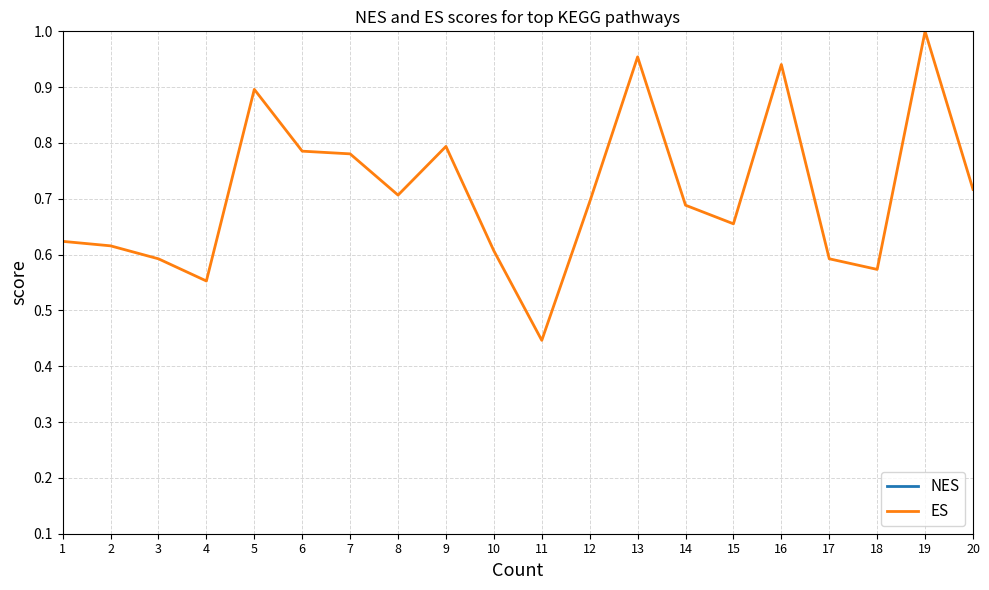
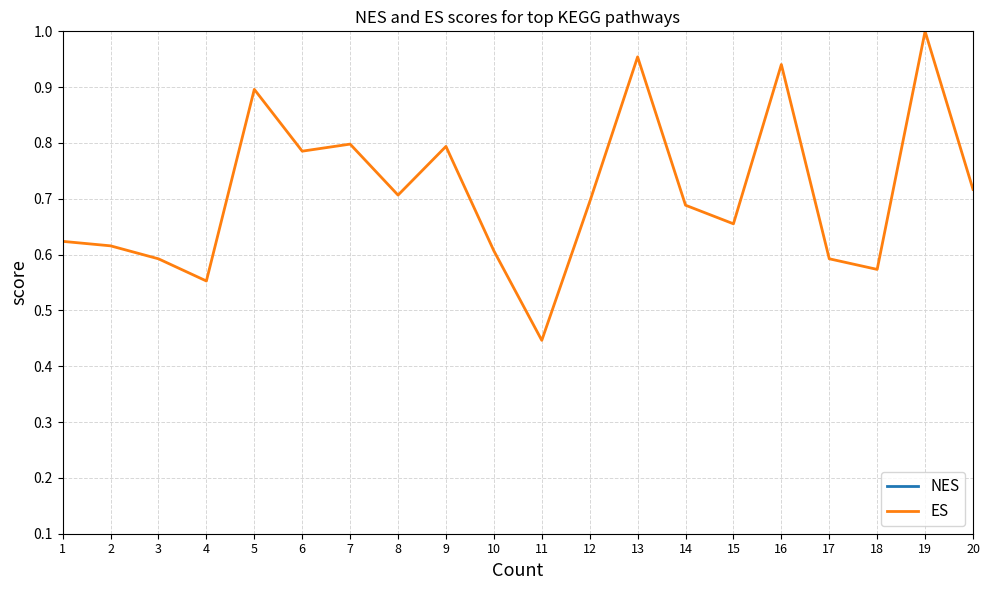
  {
    "ES": {
      "1": 0.62,
      "2": 0.62,
      "3": 0.59,
      "4": 0.55,
      "5": 0.90,
      "6": 0.79,
-     "7": 0.78,
+     "7": 0.80,
      "8": 0.71,
      "9": 0.79,
      "10": 0.61,
      "11": 0.45,
      "12": 0.69,
      "13": 0.95,
      "14": 0.69,
      "15": 0.66,
      "16": 0.94,
      "17": 0.59,
      "18": 0.57,
      "19": 1.00,
      "20": 0.72
    }
  }
